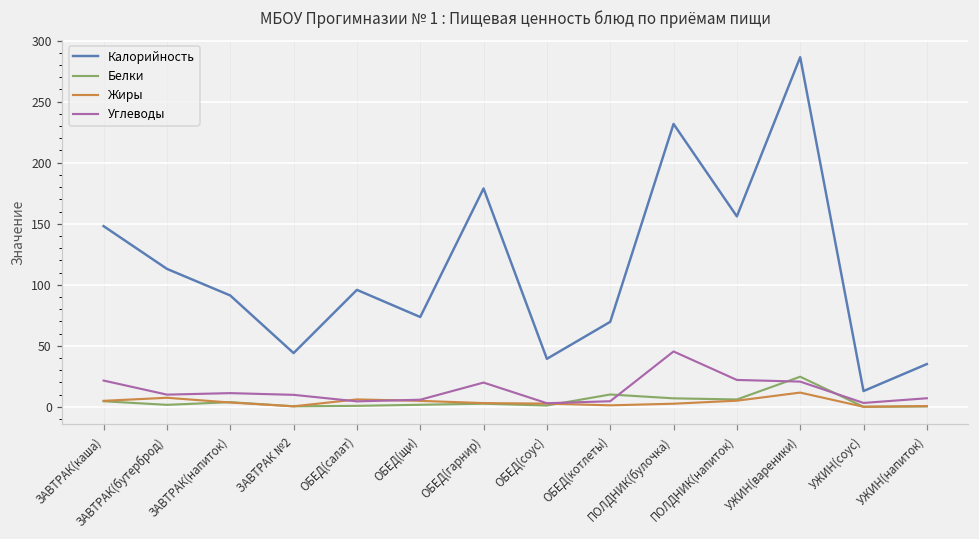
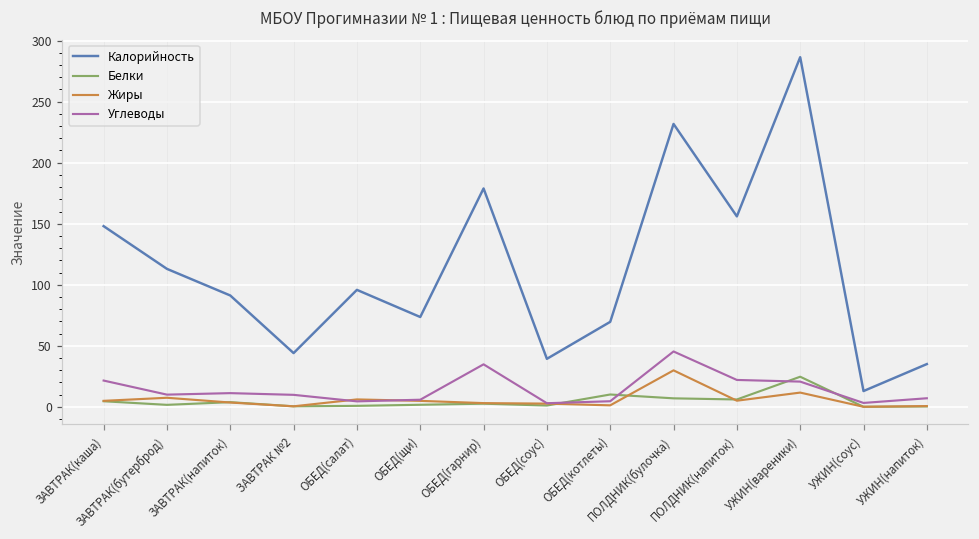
  {
    "Калорийность": {
      "ЗАВТРАК(каша)": 148,
      "ЗАВТРАК(бутерброд)": 113,
      "ЗАВТРАК(напиток)": 91,
      "ЗАВТРАК №2": 44,
      "ОБЕД(салат)": 96,
      "ОБЕД(щи)": 74,
      "ОБЕД(гарнир)": 179,
      "ОБЕД(соус)": 39,
      "ОБЕД(котлеты)": 70,
      "ПОЛДНИК(булочка)": 232,
      "ПОЛДНИК(напиток)": 156,
      "УЖИН(вареники)": 286,
      "УЖИН(соус)": 13,
      "УЖИН(напиток)": 35
    },
    "Белки": {
      "ЗАВТРАК(бутерброд)": 2,
      "ОБЕД(салат)": 1,
      "ОБЕД(щи)": 2,
      "ОБЕД(котлеты)": 10,
      "ПОЛДНИК(булочка)": 7,
      "УЖИН(вареники)": 25
    },
    "Жиры": {
      "ЗАВТРАК(бутерброд)": 7,
      "ОБЕД(котлеты)": 1,
-     "ПОЛДНИК(булочка)": 3,
+     "ПОЛДНИК(булочка)": 30,
      "УЖИН(вареники)": 12
    },
    "Углеводы": {
      "ЗАВТРАК(каша)": 22,
      "ЗАВТРАК(бутерброд)": 10,
      "ЗАВТРАК(напиток)": 11,
      "ЗАВТРАК №2": 10,
-     "ОБЕД(гарнир)": 20,
+     "ОБЕД(гарнир)": 35,
      "ОБЕД(котлеты)": 5,
      "ПОЛДНИК(булочка)": 45,
      "ПОЛДНИК(напиток)": 22,
      "УЖИН(вареники)": 21,
      "УЖИН(соус)": 3,
      "УЖИН(напиток)": 7
    }
  }
